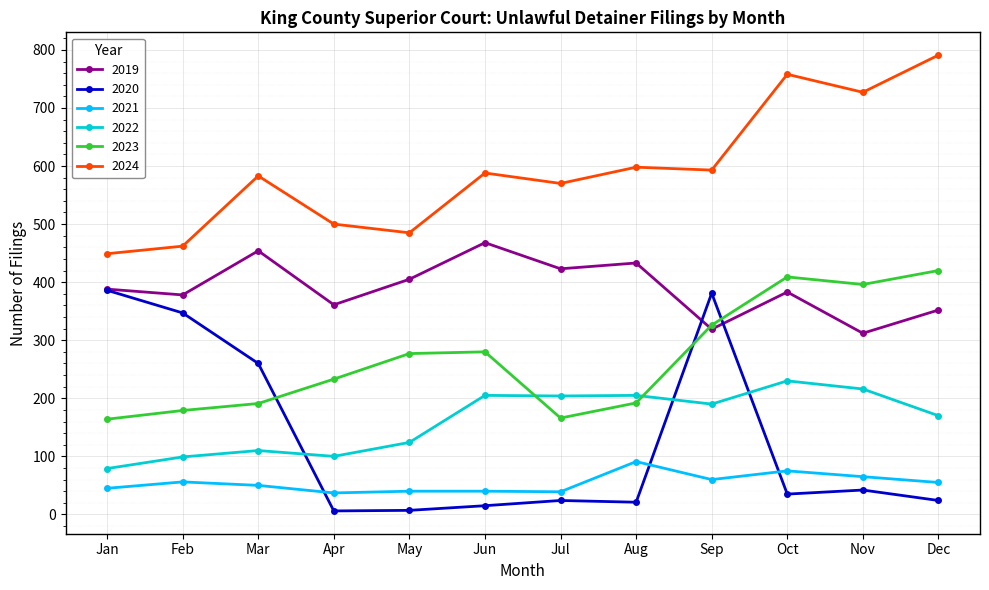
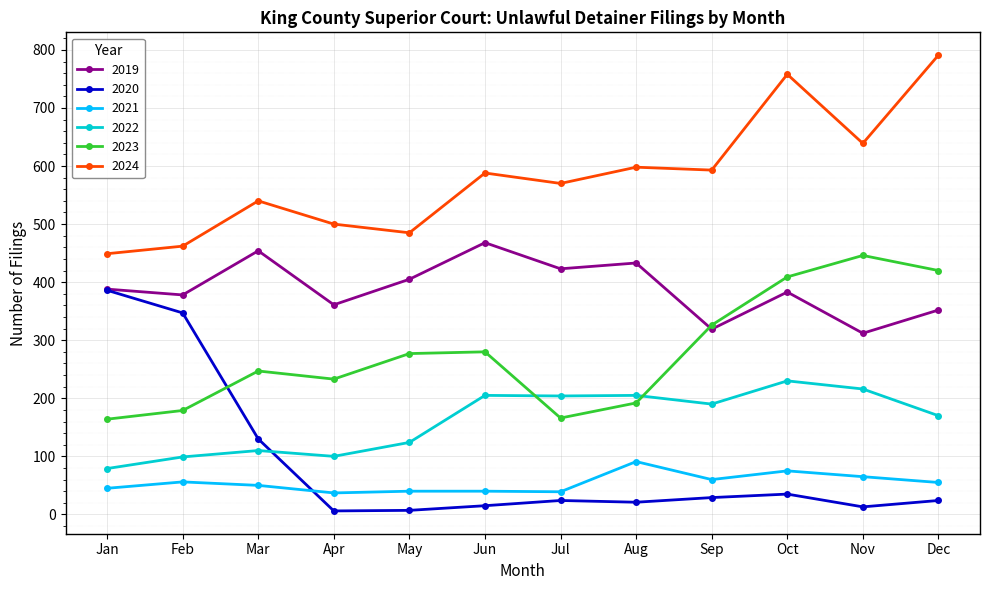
  {
    "2019": {
      "Feb": 380,
      "Mar": 450,
      "Apr": 360,
      "May": 410,
      "Jun": 470,
      "Jul": 420,
      "Aug": 430,
      "Sep": 320,
      "Oct": 380,
      "Nov": 310,
      "Dec": 350
    },
    "2020": {
      "Feb": 350,
-     "Mar": 260,
+     "Mar": 130,
      "Apr": 10,
      "May": 10,
      "Jun": 20,
      "Jul": 20,
      "Aug": 20,
-     "Sep": 380,
+     "Sep": 30,
      "Oct": 40,
-     "Nov": 40,
+     "Nov": 10,
      "Dec": 20
    },
    "2023": {
      "Jan": 160,
      "Feb": 180,
-     "Mar": 190,
+     "Mar": 250,
      "Apr": 230,
      "May": 280,
      "Jun": 280,
      "Jul": 170,
      "Aug": 190,
      "Sep": 330,
      "Oct": 410,
-     "Nov": 400,
+     "Nov": 450,
      "Dec": 420
    },
    "2024": {
      "Jan": 450,
      "Feb": 460,
-     "Mar": 580,
+     "Mar": 540,
      "Apr": 500,
      "May": 490,
      "Jun": 590,
      "Jul": 570,
      "Aug": 600,
      "Sep": 590,
      "Oct": 760,
-     "Nov": 730,
+     "Nov": 640,
      "Dec": 790
    }
  }
